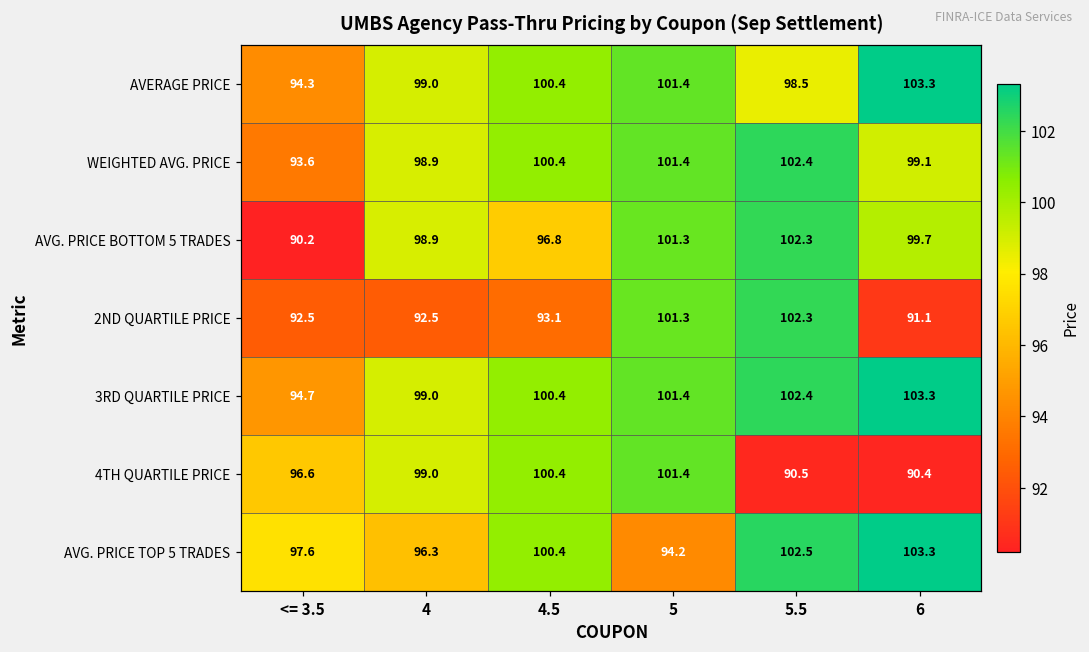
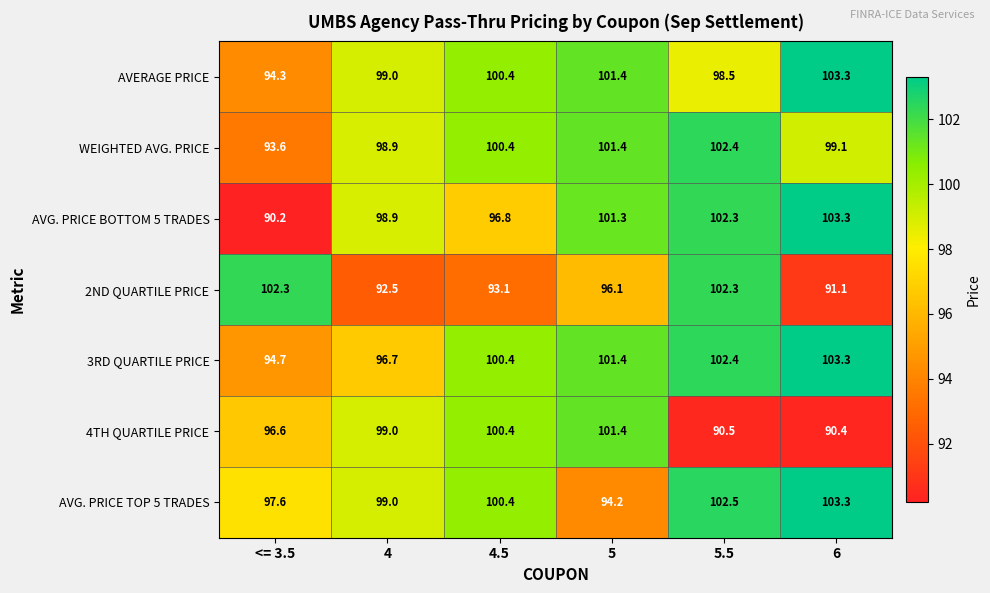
  {
    "AVERAGE PRICE": {
      "<= 3.5": 94.3,
      "4": 99.0,
      "4.5": 100.4,
      "5": 101.4,
      "5.5": 98.5,
      "6": 103.3
    },
    "WEIGHTED AVG. PRICE": {
      "<= 3.5": 93.6,
      "4": 98.9,
      "4.5": 100.4,
      "5": 101.4,
      "5.5": 102.4,
      "6": 99.1
    },
    "AVG. PRICE BOTTOM 5 TRADES": {
      "<= 3.5": 90.2,
      "4": 98.9,
      "4.5": 96.8,
      "5": 101.3,
      "5.5": 102.3,
-     "6": 99.7
+     "6": 103.3
    },
    "2ND QUARTILE PRICE": {
-     "<= 3.5": 92.5,
+     "<= 3.5": 102.3,
      "4": 92.5,
      "4.5": 93.1,
-     "5": 101.3,
+     "5": 96.1,
      "5.5": 102.3,
      "6": 91.1
    },
    "3RD QUARTILE PRICE": {
      "<= 3.5": 94.7,
-     "4": 99.0,
+     "4": 96.7,
      "4.5": 100.4,
      "5": 101.4,
      "5.5": 102.4,
      "6": 103.3
    },
    "4TH QUARTILE PRICE": {
      "<= 3.5": 96.6,
      "4": 99.0,
      "4.5": 100.4,
      "5": 101.4,
      "5.5": 90.5,
      "6": 90.4
    },
    "AVG. PRICE TOP 5 TRADES": {
      "<= 3.5": 97.6,
-     "4": 96.3,
+     "4": 99.0,
      "4.5": 100.4,
      "5": 94.2,
      "5.5": 102.5,
      "6": 103.3
    }
  }
